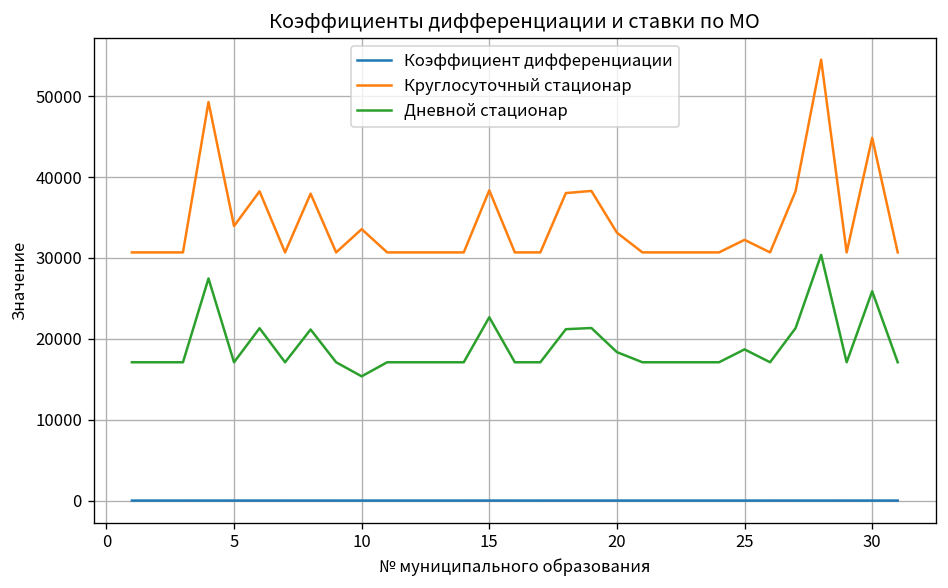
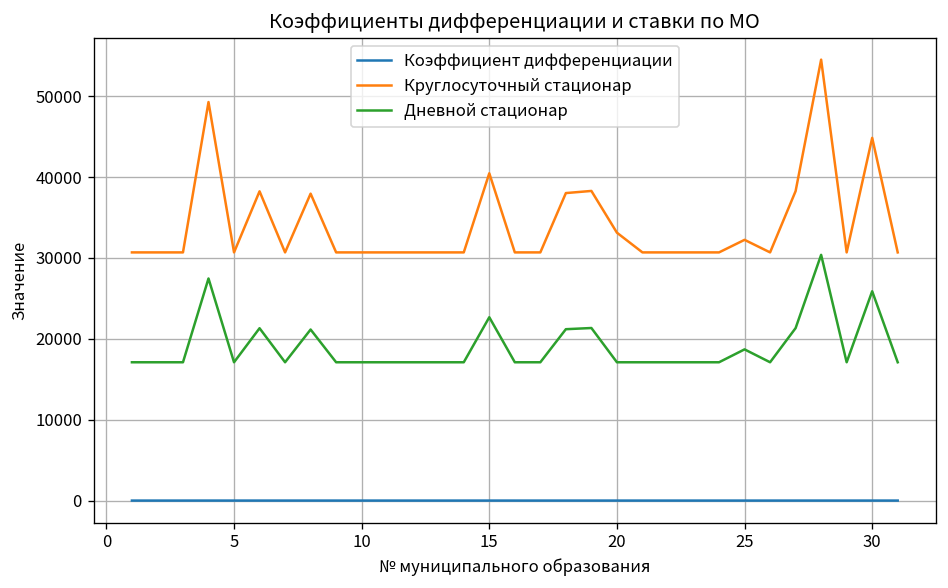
  {
    "Коэффициент дифференциации": {
      "5": 0,
      "10": 0,
      "15": 0,
      "20": 0,
      "25": 0,
      "30": 0
    },
    "Круглосуточный стационар": {
-     "5": 34000,
-     "10": 34000,
-     "15": 38000,
+     "5": 31000,
+     "10": 31000,
+     "15": 40000,
      "20": 33000,
      "25": 32000,
      "30": 45000
    },
    "Дневной стационар": {
      "5": 17000,
-     "10": 15000,
+     "10": 17000,
      "15": 23000,
-     "20": 18000,
+     "20": 17000,
      "25": 19000,
      "30": 26000
    }
  }
